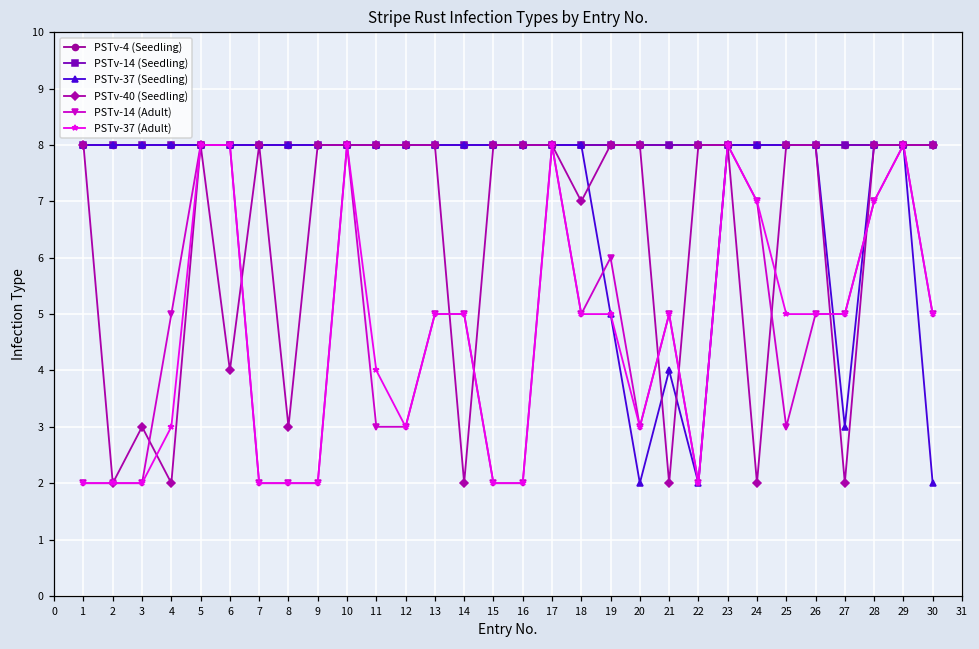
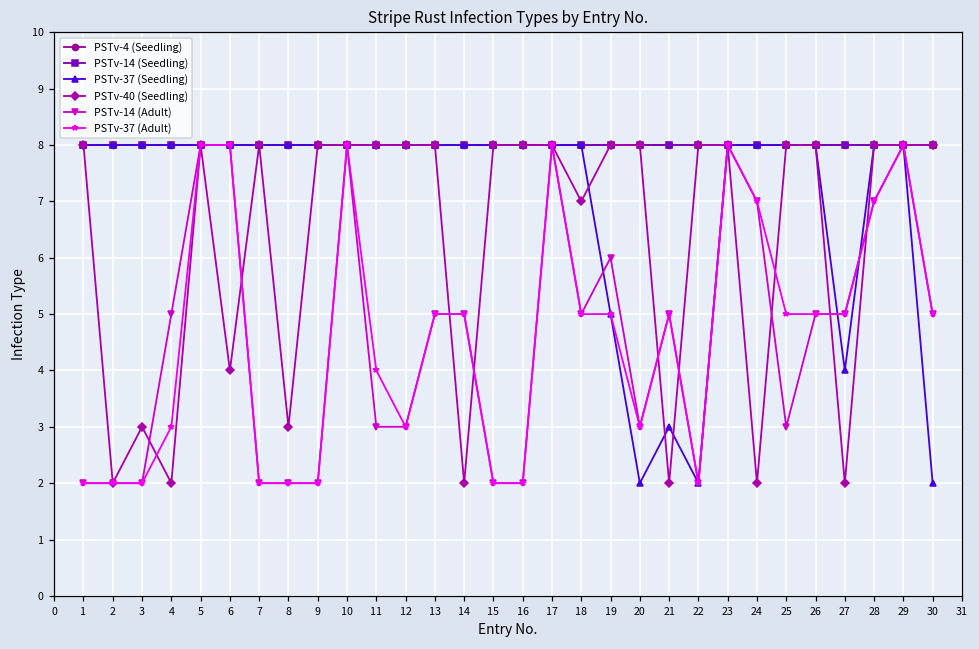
  {
    "PSTv-37 (Seedling)": {
      "20": 2,
-     "21": 4,
-     "27": 3,
+     "21": 3,
+     "27": 4,
      "30": 2
    }
  }
